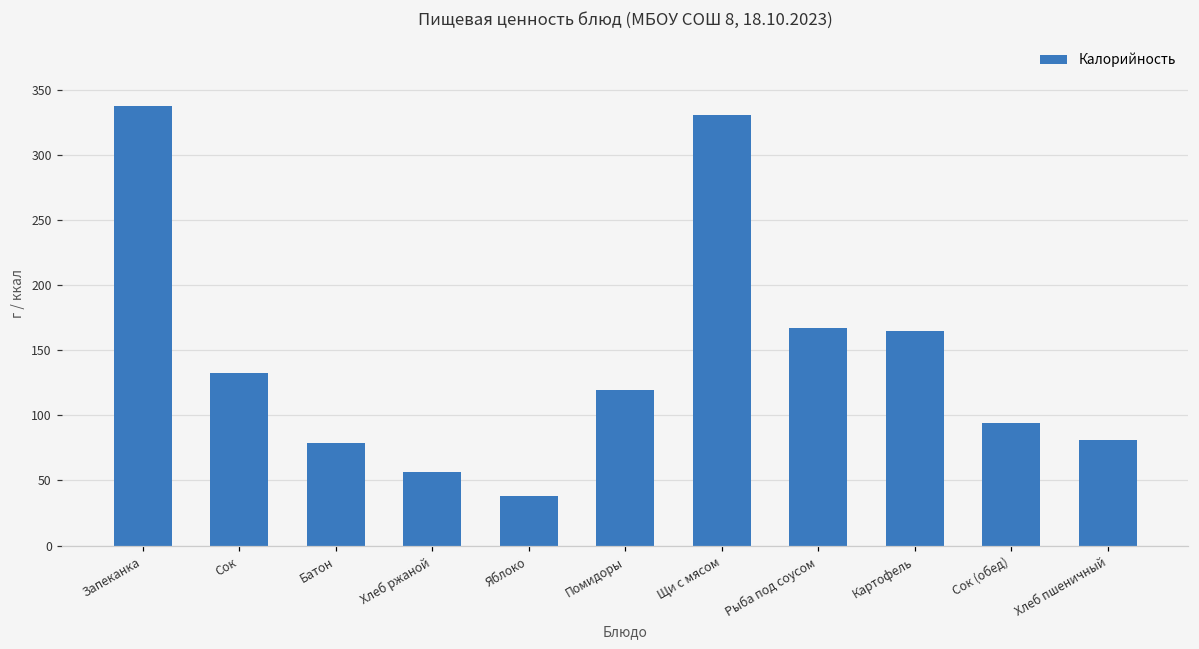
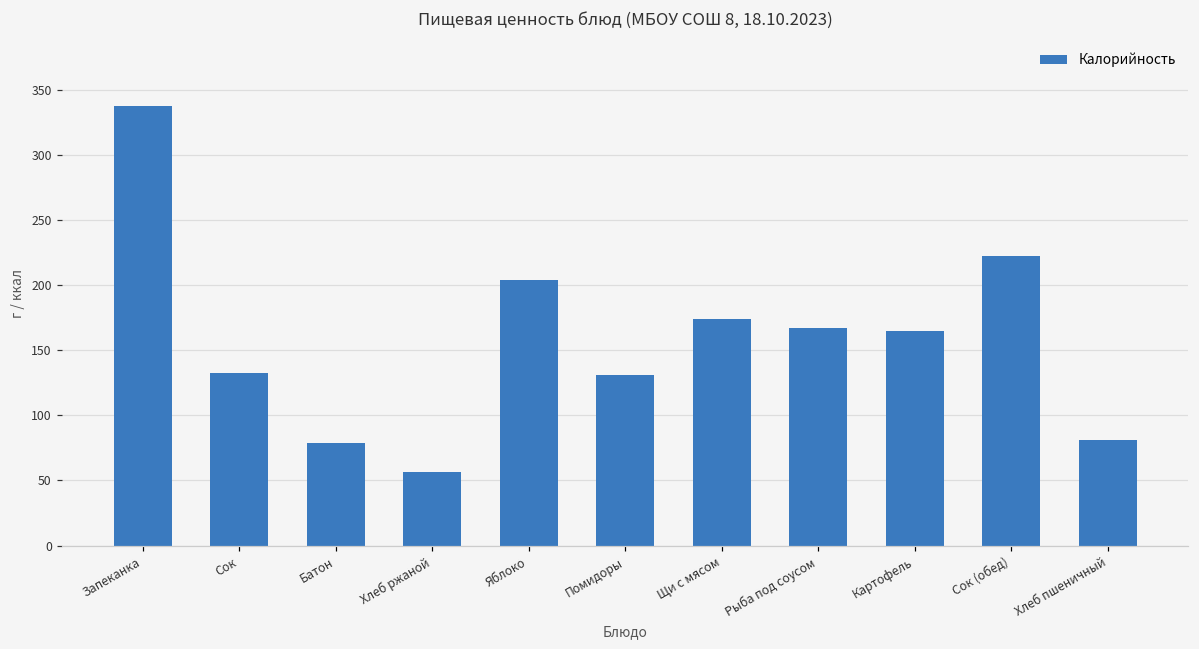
  {
    "Запеканка": 337,
    "Сок": 133,
    "Батон": 79,
    "Хлеб ржаной": 57,
-   "Яблоко": 38,
-   "Помидоры": 119,
-   "Щи с мясом": 331,
+   "Яблоко": 204,
+   "Помидоры": 131,
+   "Щи с мясом": 174,
    "Рыба под соусом": 167,
    "Картофель": 165,
-   "Сок (обед)": 94,
+   "Сок (обед)": 223,
    "Хлеб пшеничный": 82
  }
